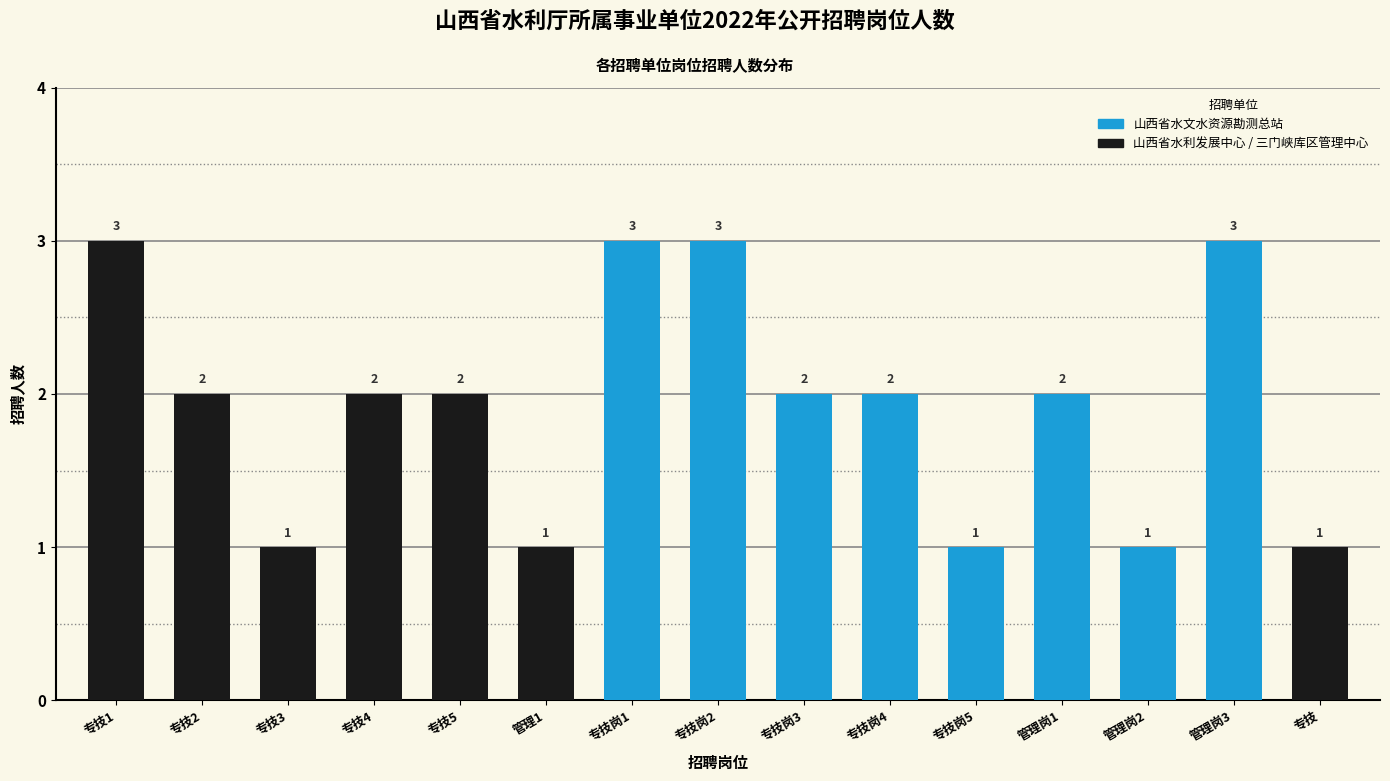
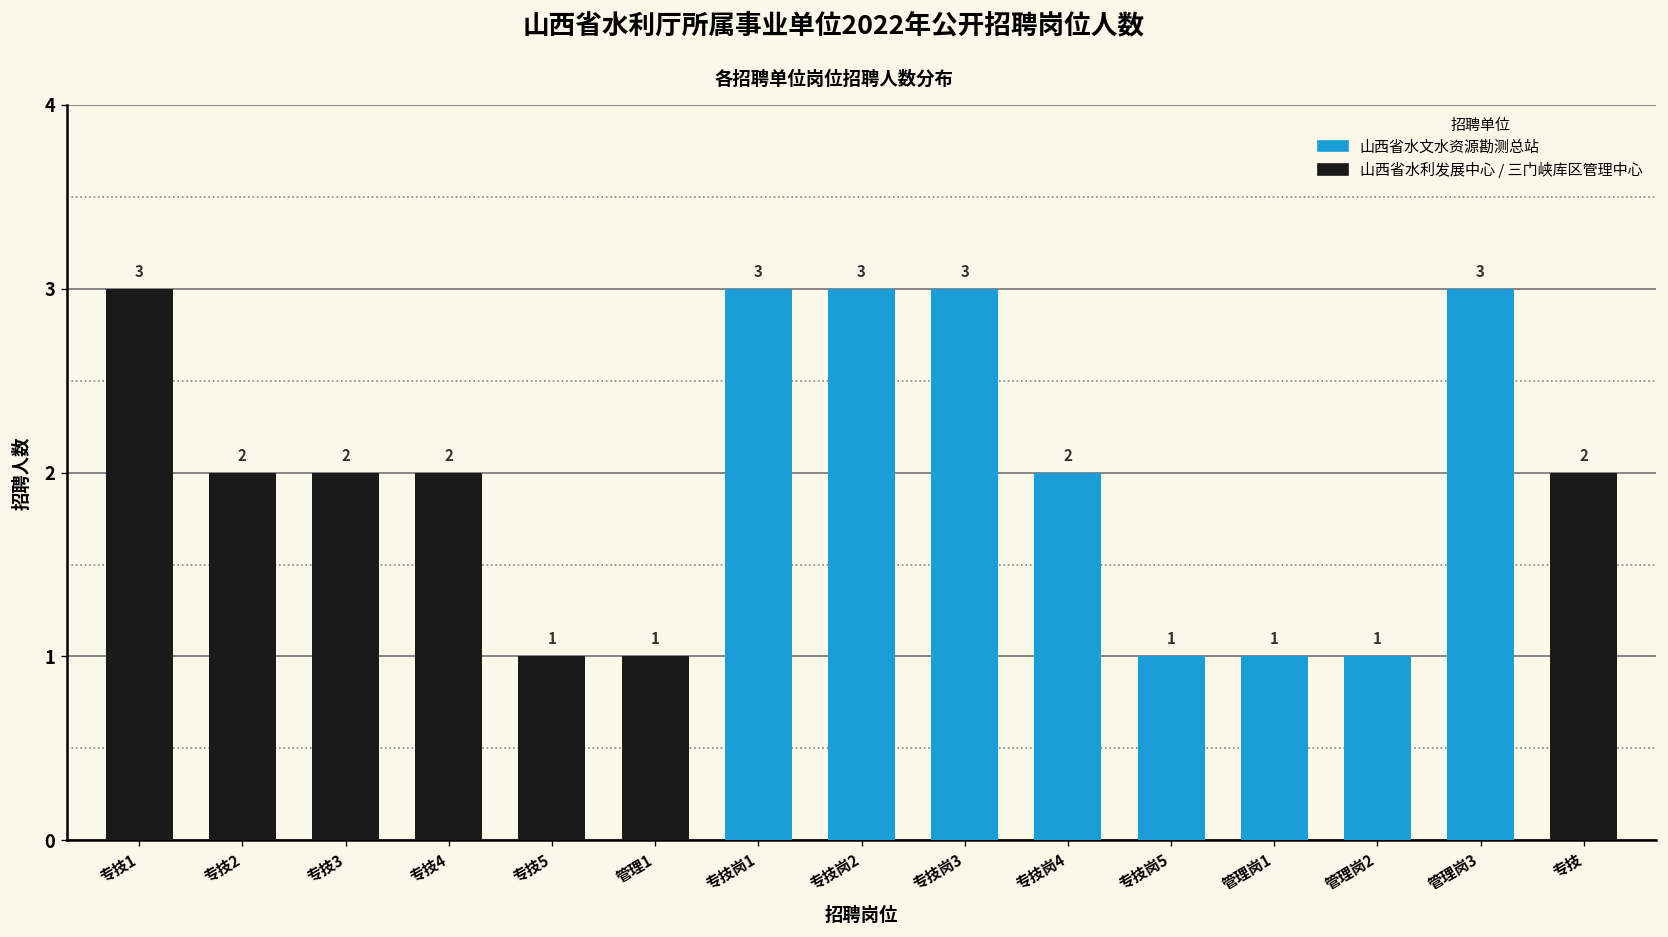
  {
    "专技1": 3,
    "专技2": 2,
-   "专技3": 1,
+   "专技3": 2,
    "专技4": 2,
-   "专技5": 2,
+   "专技5": 1,
    "管理1": 1,
    "专技岗1": 3,
    "专技岗2": 3,
-   "专技岗3": 2,
+   "专技岗3": 3,
    "专技岗4": 2,
    "专技岗5": 1,
-   "管理岗1": 2,
+   "管理岗1": 1,
    "管理岗2": 1,
    "管理岗3": 3,
-   "专技": 1
+   "专技": 2
  }
